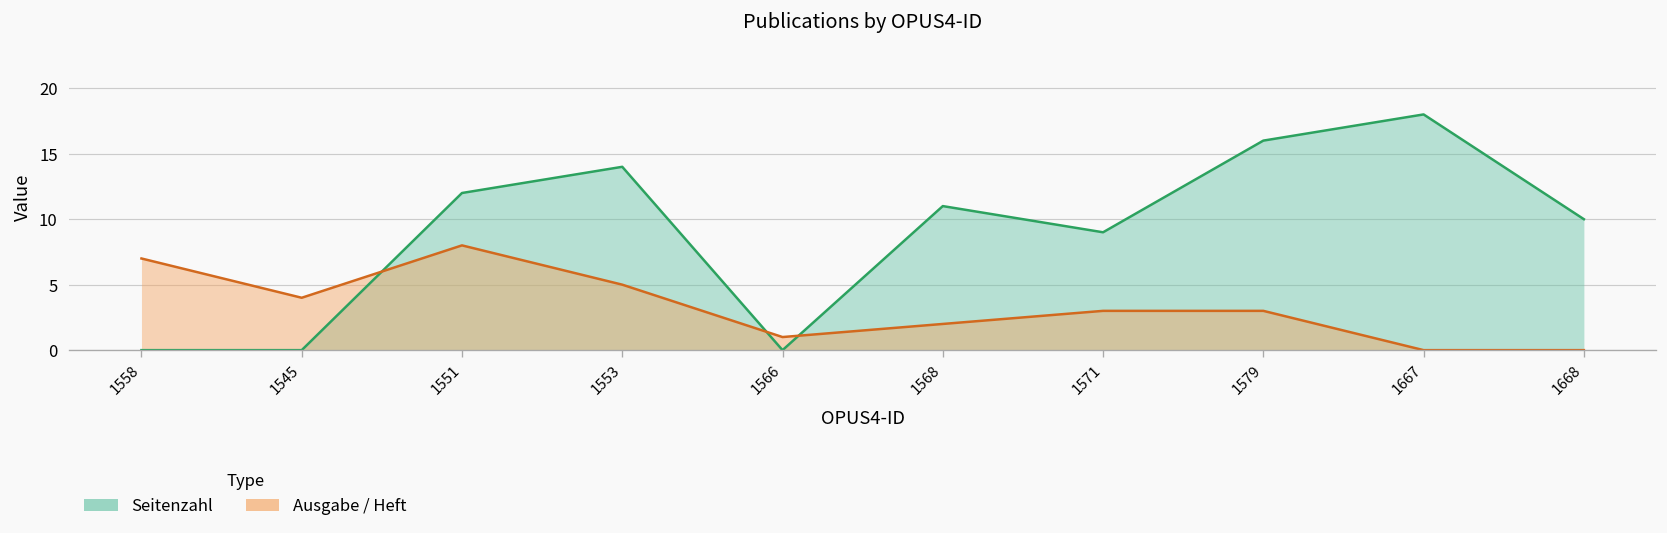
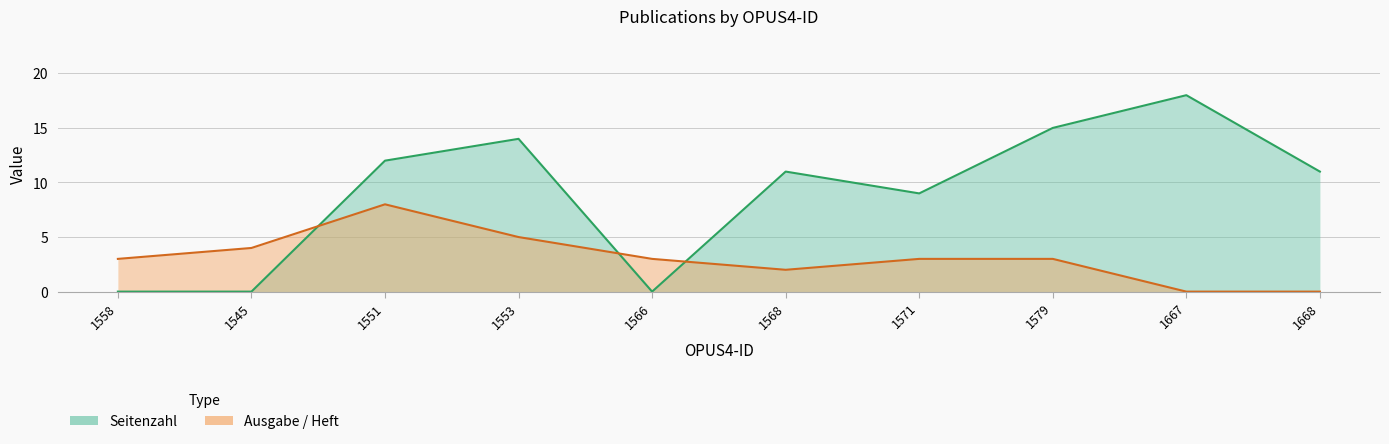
  {
    "Seitenzahl": {
      "1558": 0,
      "1545": 0,
      "1551": 12,
      "1553": 14,
      "1566": 0,
      "1568": 11,
      "1571": 9,
-     "1579": 16,
+     "1579": 15,
      "1667": 18,
-     "1668": 10
+     "1668": 11
    },
    "Ausgabe / Heft": {
-     "1558": 7,
+     "1558": 3,
      "1545": 4,
      "1551": 8,
      "1553": 5,
-     "1566": 1,
+     "1566": 3,
      "1568": 2,
      "1571": 3,
      "1579": 3,
      "1667": 0,
      "1668": 0
    }
  }
